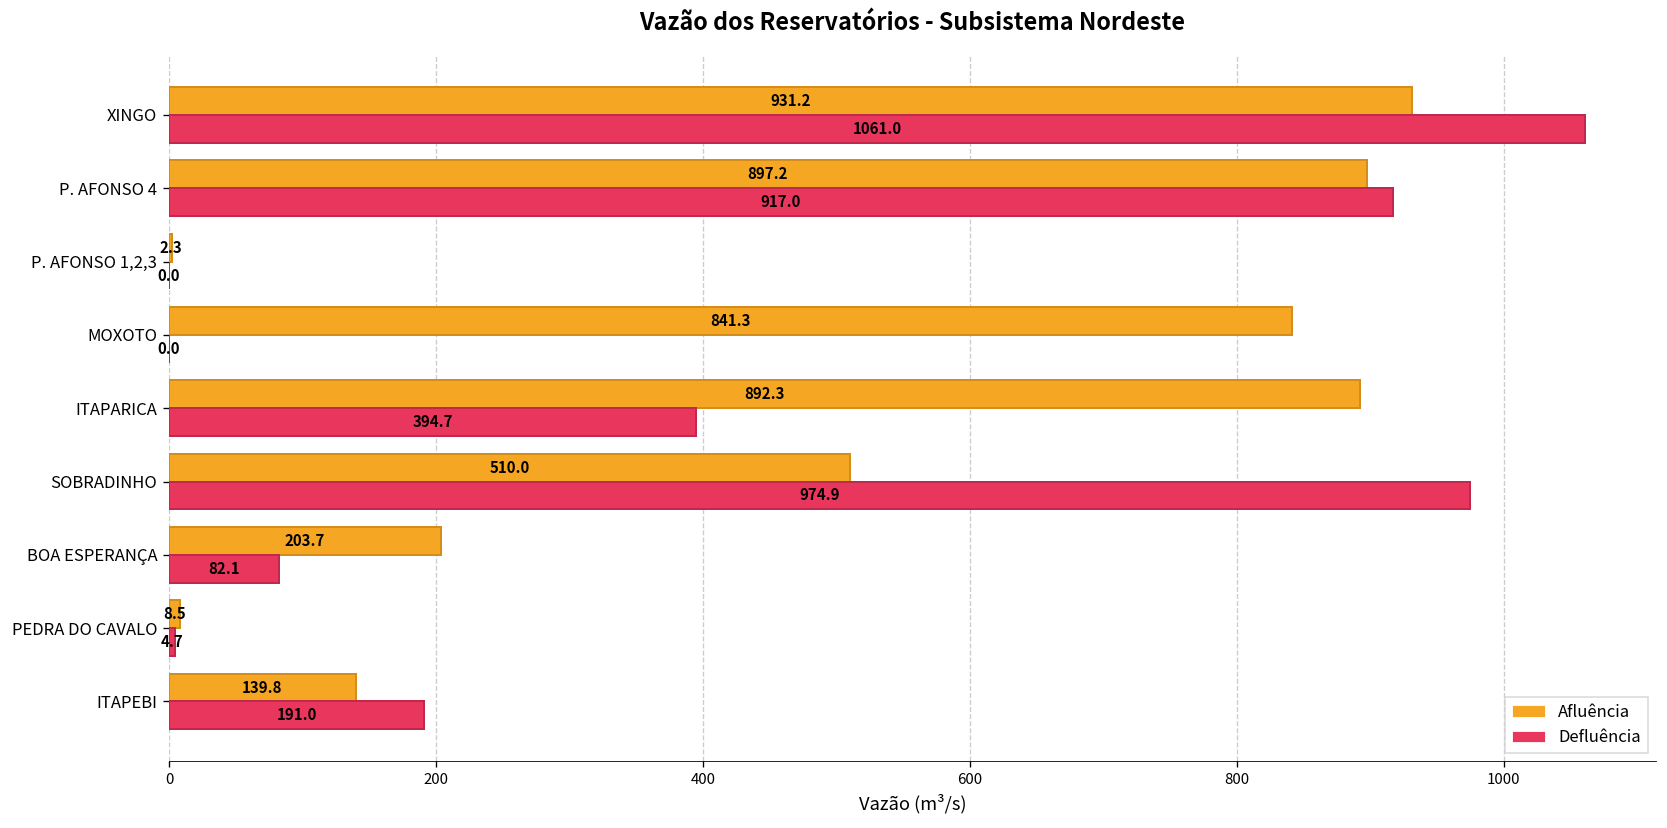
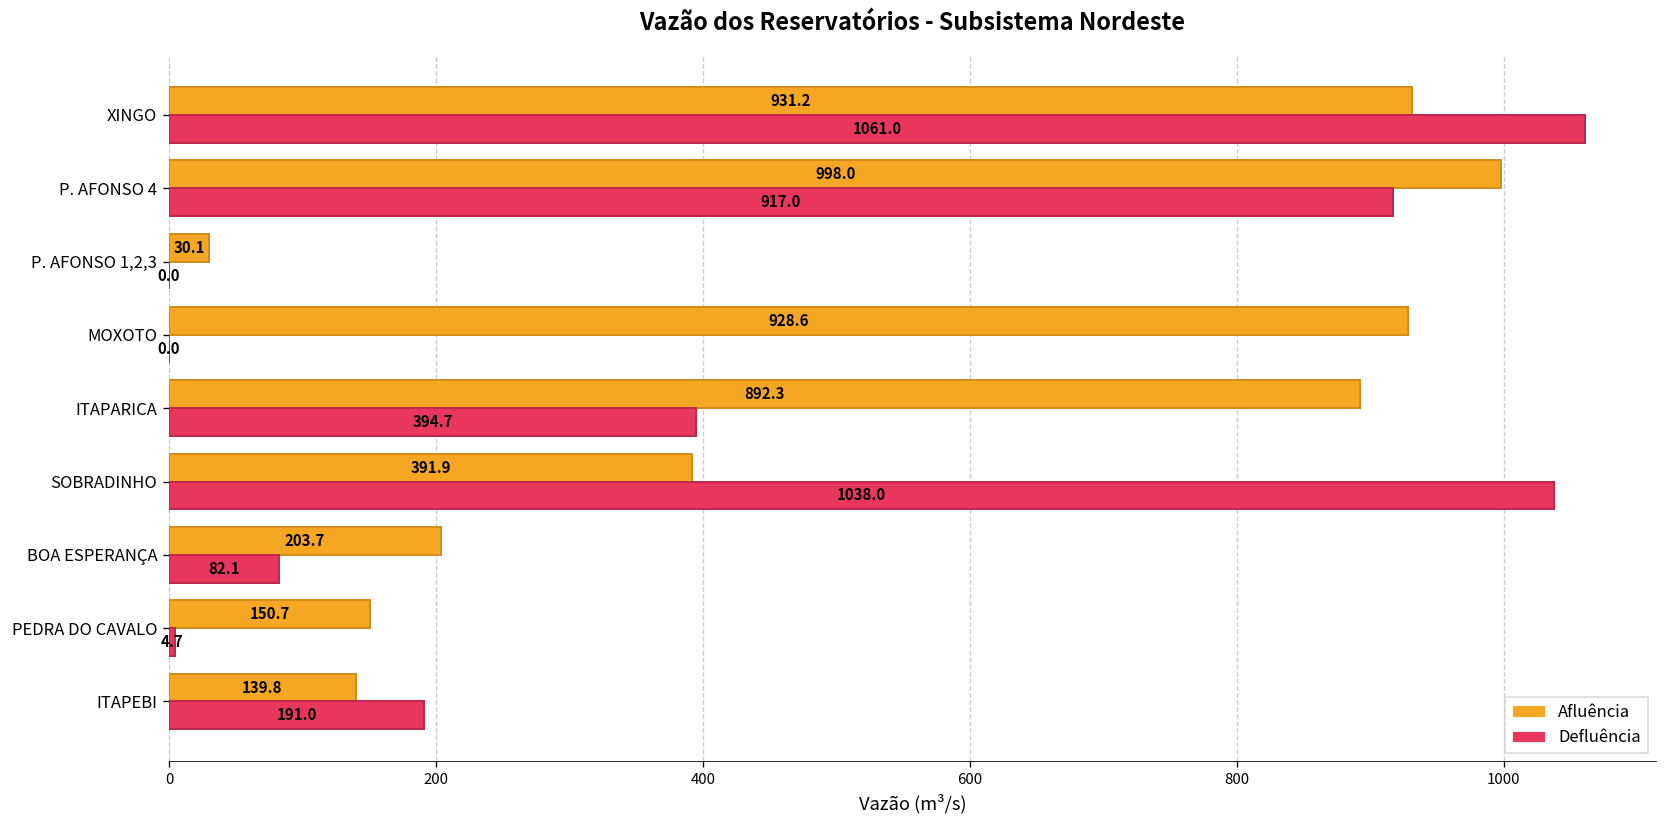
  {
    "Afluência": {
      "XINGO": 931.2,
-     "P. AFONSO 4": 897.2,
-     "P. AFONSO 1,2,3": 2.3,
-     "MOXOTO": 841.3,
+     "P. AFONSO 4": 998.0,
+     "P. AFONSO 1,2,3": 30.1,
+     "MOXOTO": 928.6,
      "ITAPARICA": 892.3,
-     "SOBRADINHO": 510.0,
+     "SOBRADINHO": 391.9,
      "BOA ESPERANÇA": 203.7,
-     "PEDRA DO CAVALO": 8.5,
+     "PEDRA DO CAVALO": 150.7,
      "ITAPEBI": 139.8
    },
    "Defluência": {
      "XINGO": 1061.0,
      "P. AFONSO 4": 917.0,
      "P. AFONSO 1,2,3": 0.0,
      "MOXOTO": 0.0,
      "ITAPARICA": 394.7,
-     "SOBRADINHO": 974.9,
+     "SOBRADINHO": 1038.0,
      "BOA ESPERANÇA": 82.1,
      "PEDRA DO CAVALO": 4.7,
      "ITAPEBI": 191.0
    }
  }
